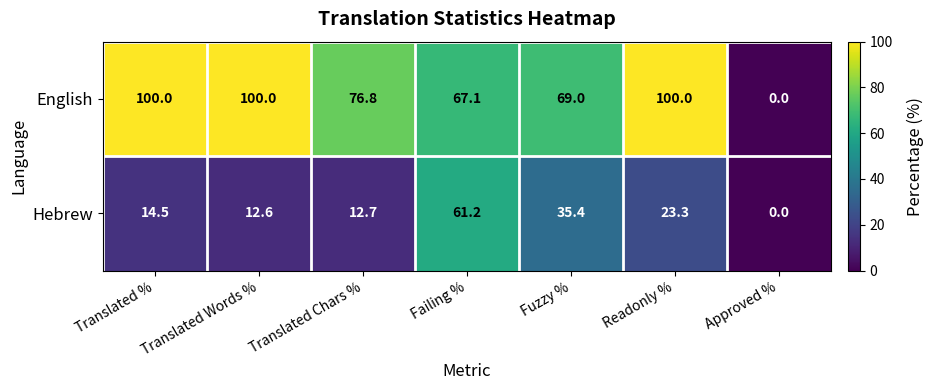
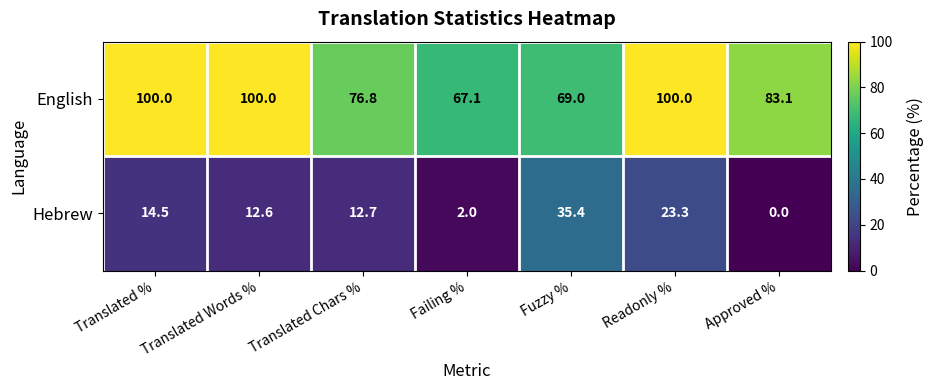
  {
    "English": {
      "Translated %": 100.0,
      "Translated Words %": 100.0,
      "Translated Chars %": 76.8,
      "Failing %": 67.1,
      "Fuzzy %": 69.0,
      "Readonly %": 100.0,
-     "Approved %": 0.0
+     "Approved %": 83.1
    },
    "Hebrew": {
      "Translated %": 14.5,
      "Translated Words %": 12.6,
      "Translated Chars %": 12.7,
-     "Failing %": 61.2,
+     "Failing %": 2.0,
      "Fuzzy %": 35.4,
      "Readonly %": 23.3,
      "Approved %": 0.0
    }
  }
